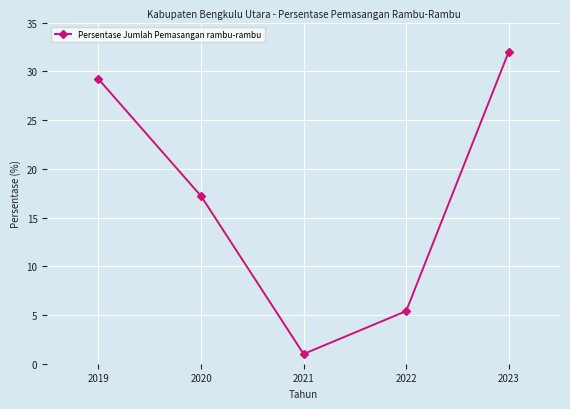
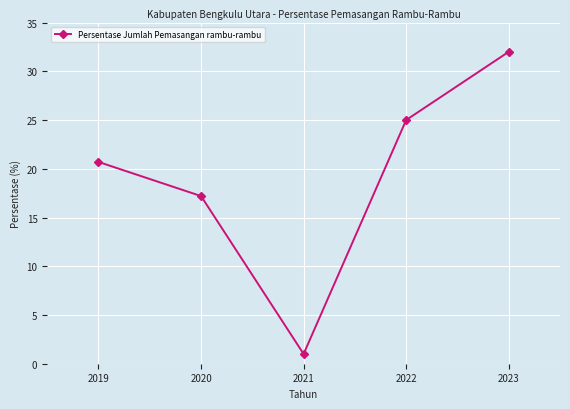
  {
-   "2019": 29,
+   "2019": 21,
    "2020": 17,
    "2021": 1,
-   "2022": 5,
+   "2022": 25,
    "2023": 32
  }
